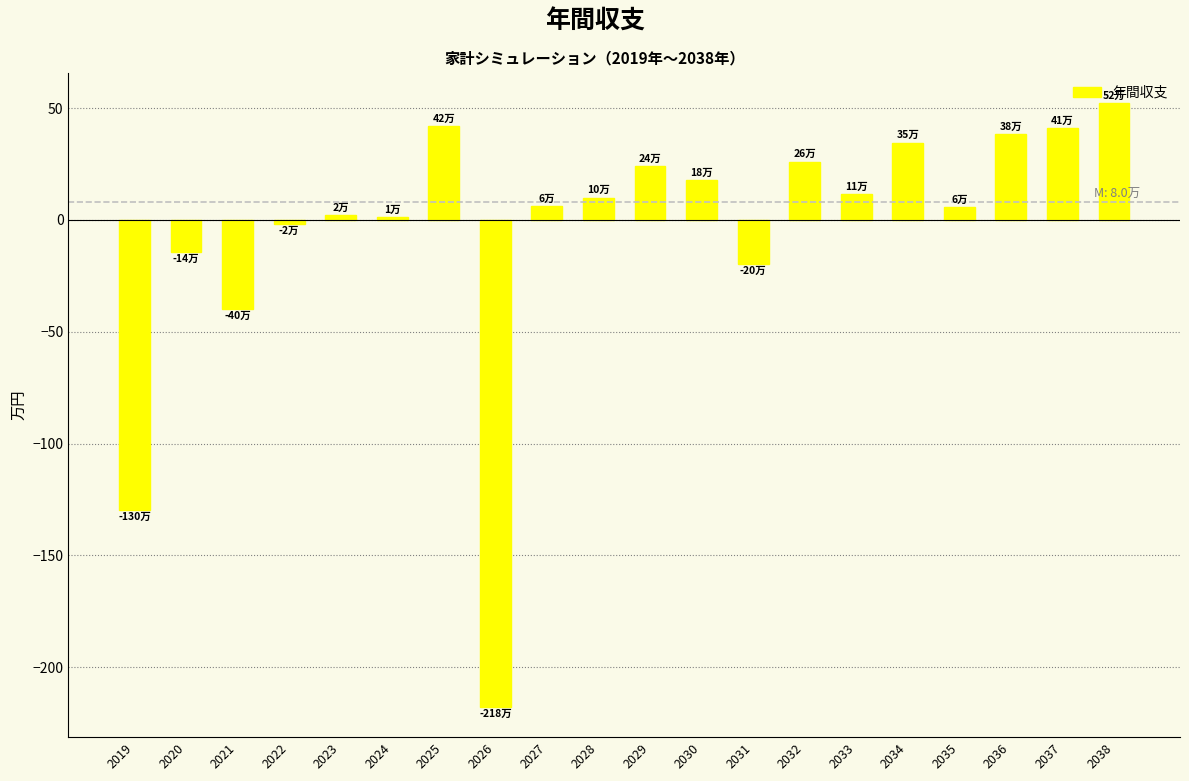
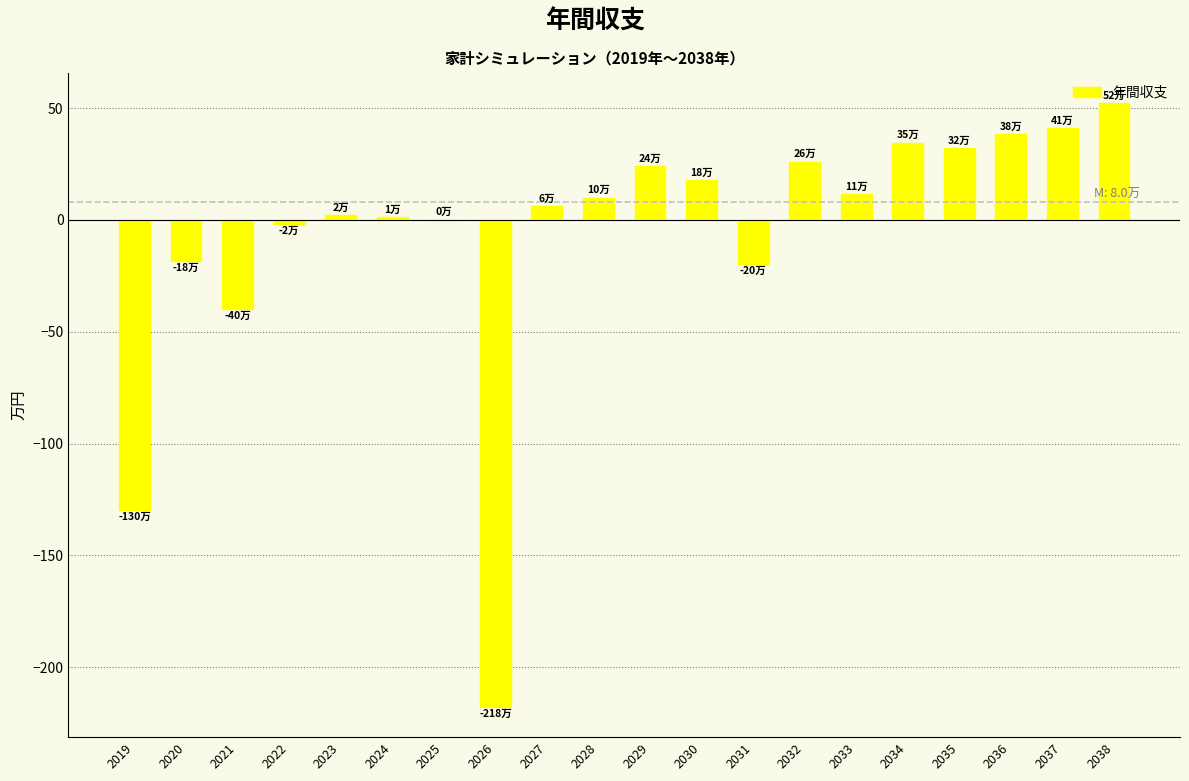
  {
    "2019": "-130万",
-   "2020": "-14万",
+   "2020": "-18万",
    "2021": "-40万",
    "2022": "-2万",
    "2023": "2万",
    "2024": "1万",
-   "2025": "42万",
+   "2025": "0万",
    "2026": "-218万",
    "2027": "6万",
    "2028": "10万",
    "2029": "24万",
    "2030": "18万",
    "2031": "-20万",
    "2032": "26万",
    "2033": "11万",
    "2034": "35万",
-   "2035": "6万",
+   "2035": "32万",
    "2036": "38万",
    "2037": "41万",
    "2038": "52万"
  }
